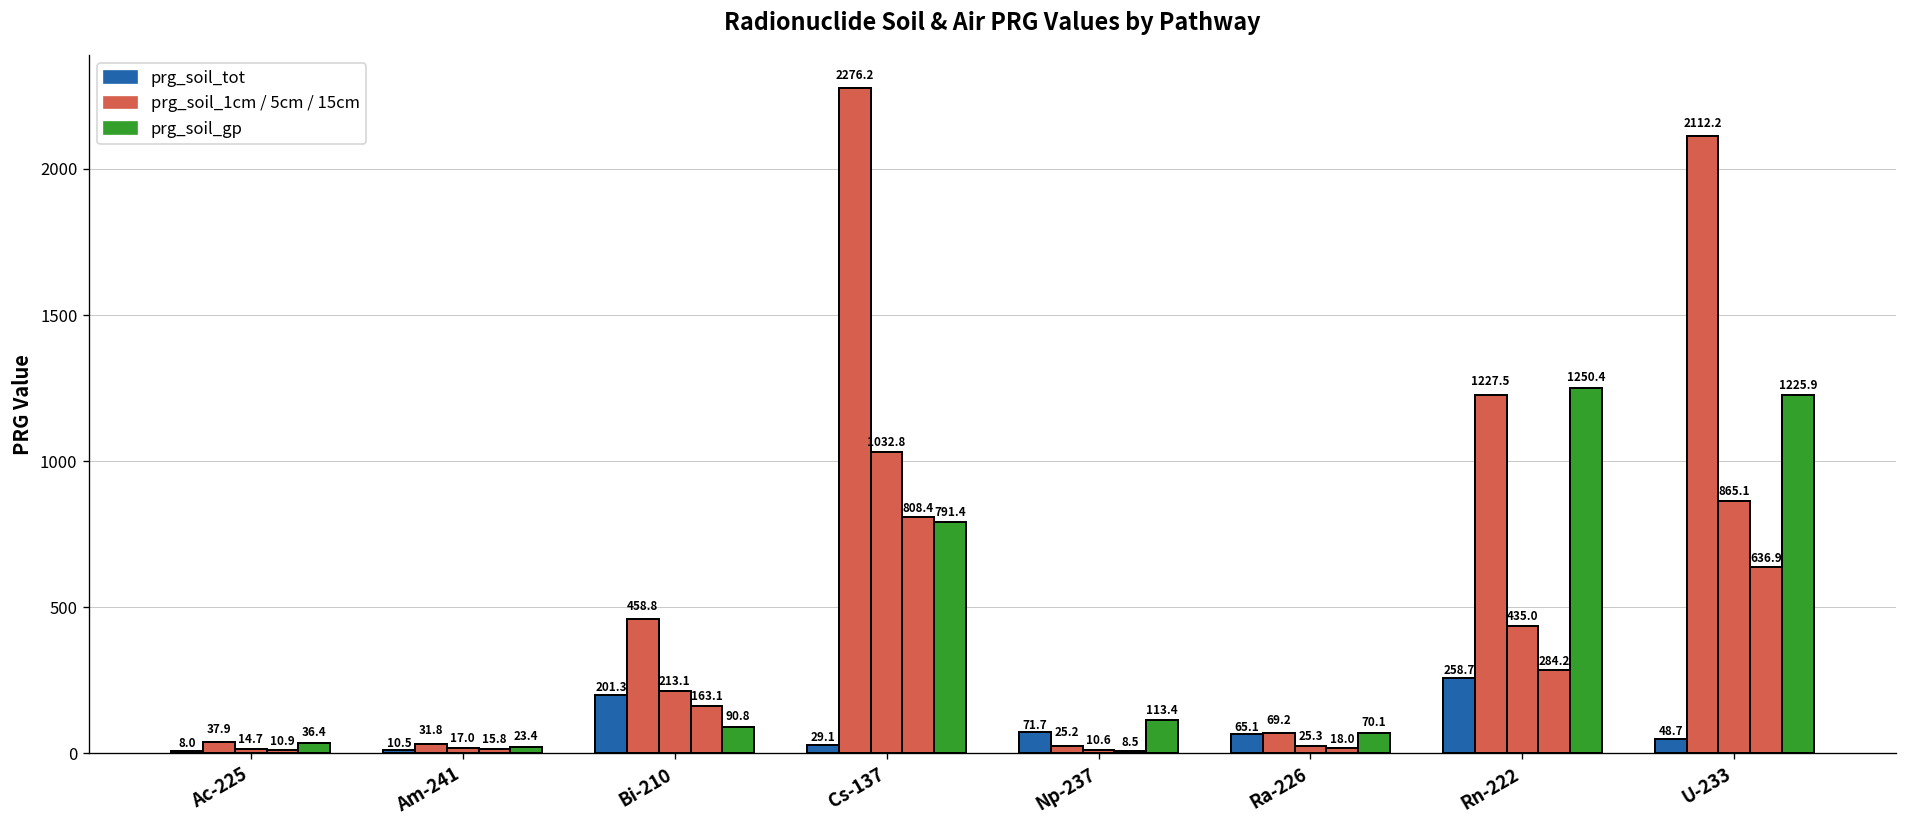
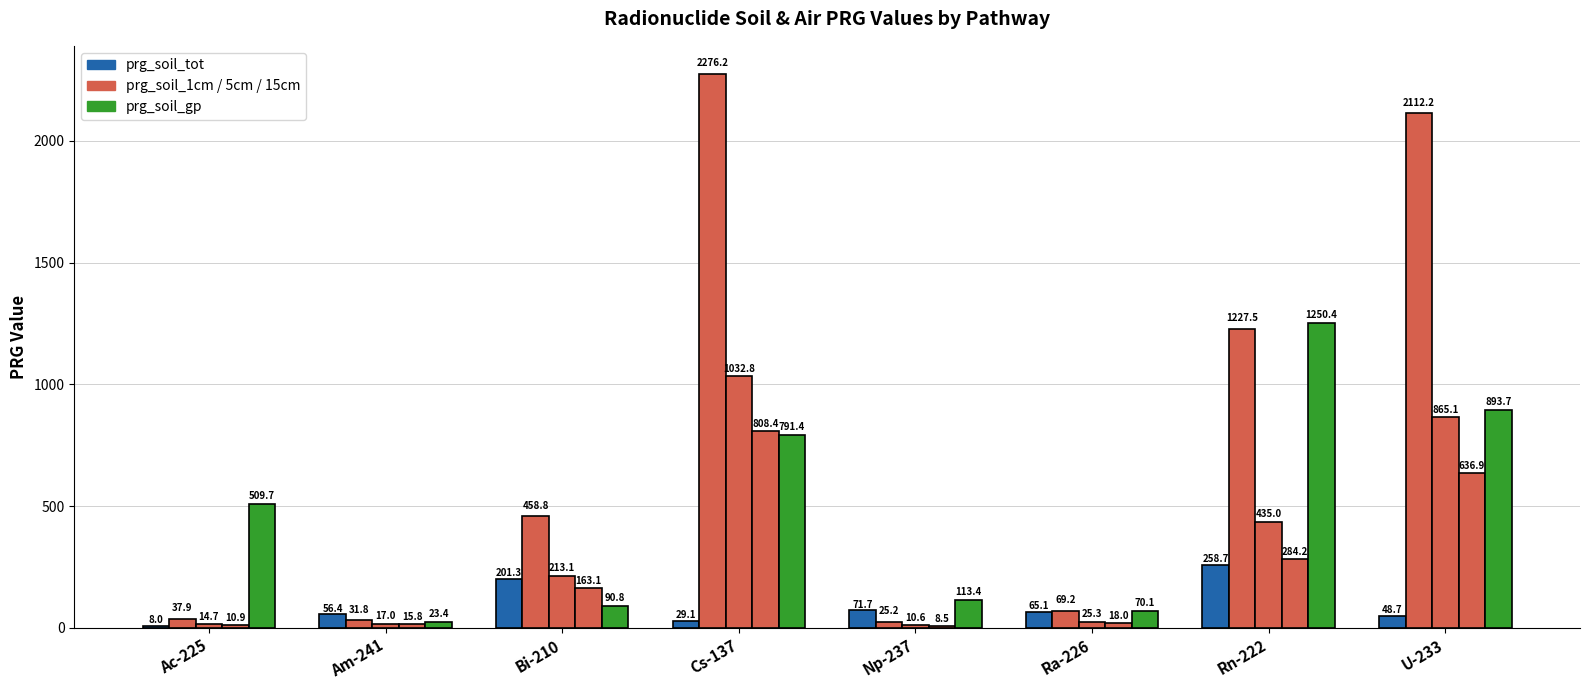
  {
    "prg_soil_tot": {
      "Ac-225": 8.0,
-     "Am-241": 10.5,
+     "Am-241": 56.4,
      "Bi-210": 201.3,
      "Cs-137": 29.1,
      "Np-237": 71.7,
      "Ra-226": 65.1,
      "Rn-222": 258.7,
      "U-233": 48.7
    },
    "prg_soil_gp": {
-     "Ac-225": 36.4,
+     "Ac-225": 509.7,
      "Am-241": 23.4,
      "Bi-210": 90.8,
      "Cs-137": 791.4,
      "Np-237": 113.4,
      "Ra-226": 70.1,
      "Rn-222": 1250.4,
-     "U-233": 1225.9
+     "U-233": 893.7
    }
  }
